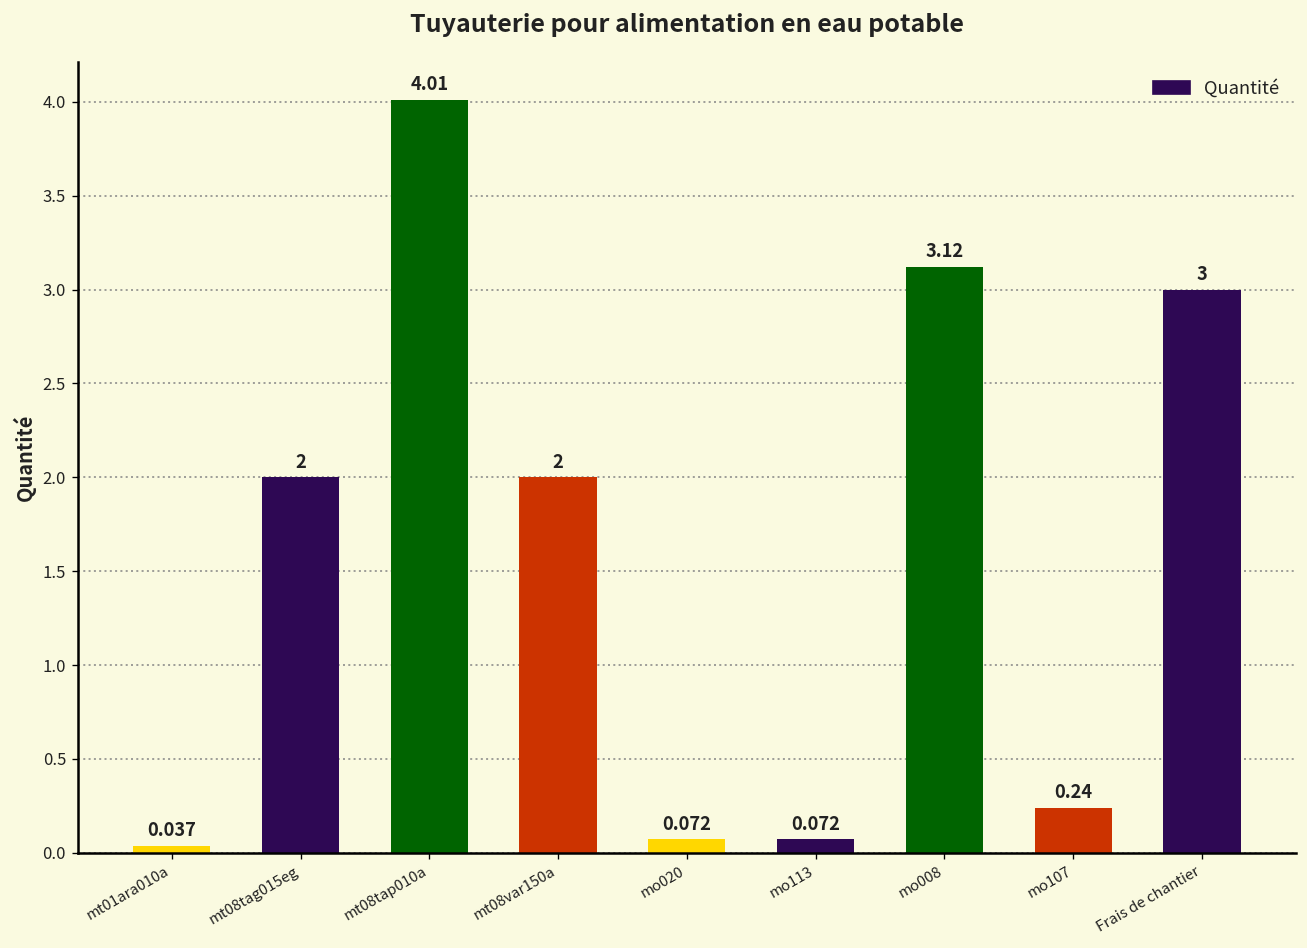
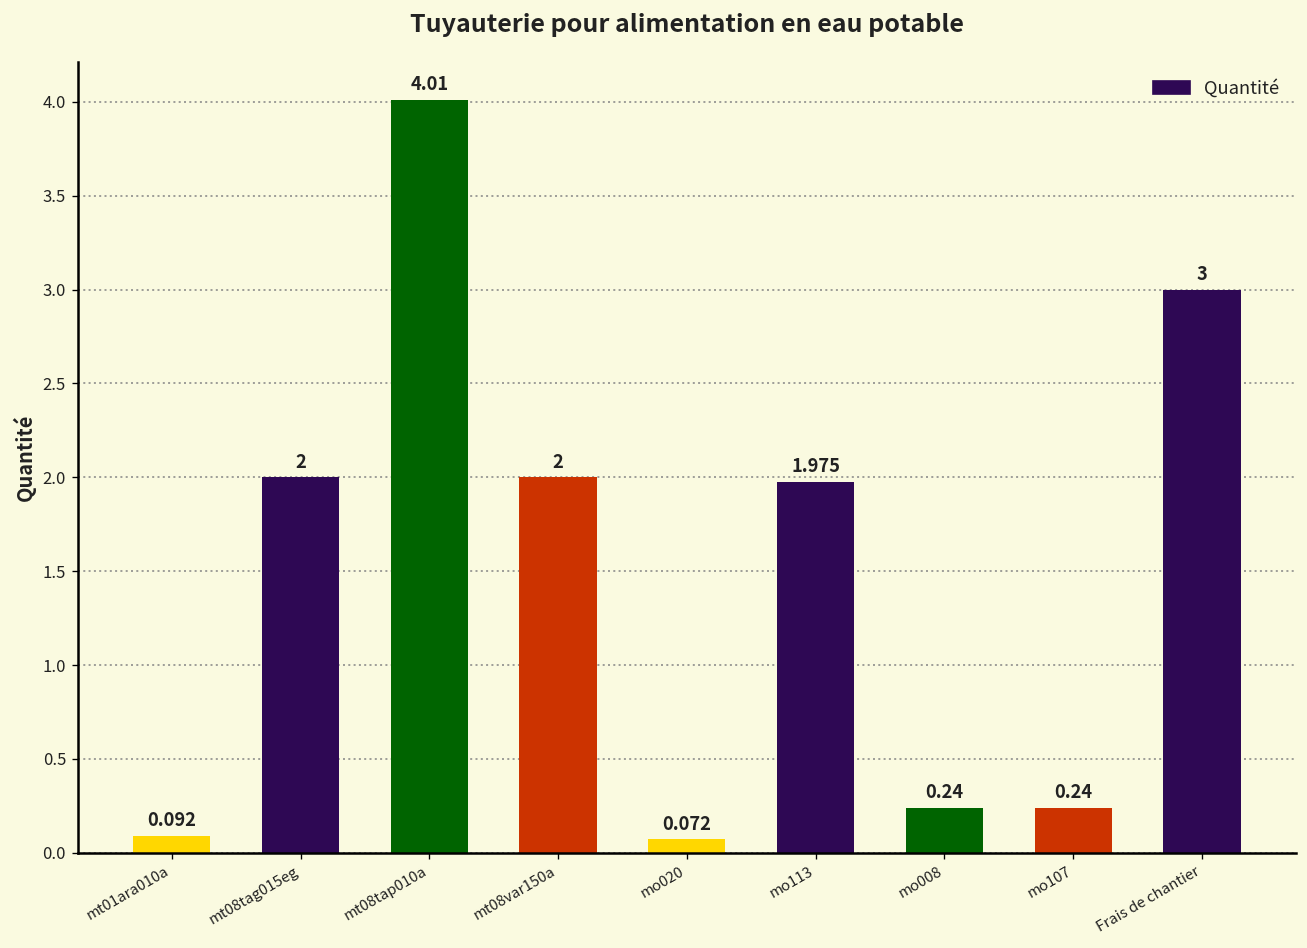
  {
-   "mt01ara010a": 0.037,
+   "mt01ara010a": 0.092,
    "mt08tag015eg": 2,
    "mt08tap010a": 4.01,
    "mt08var150a": 2,
    "mo020": 0.072,
-   "mo113": 0.072,
-   "mo008": 3.12,
+   "mo113": 1.975,
+   "mo008": 0.24,
    "mo107": 0.24,
    "Frais de chantier": 3
  }
